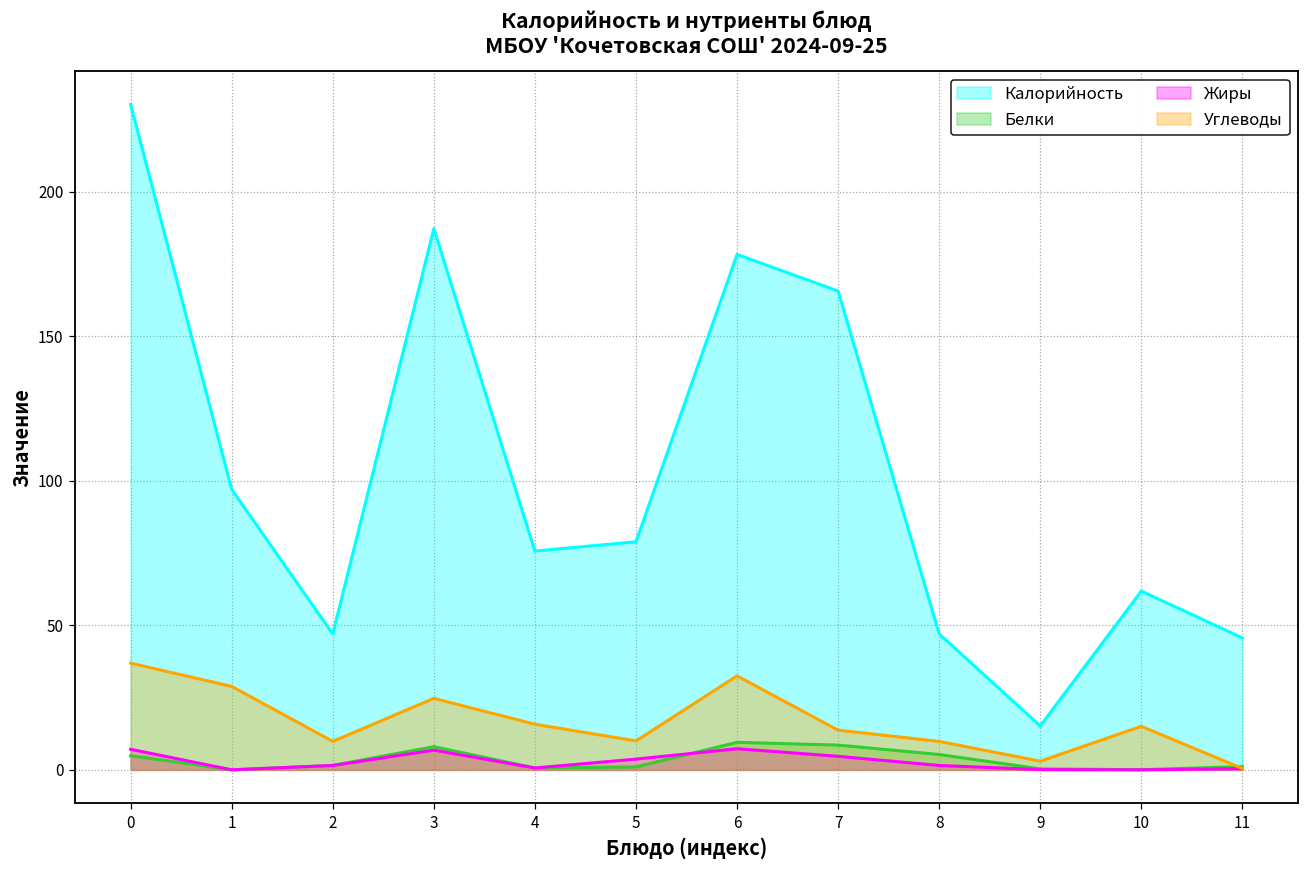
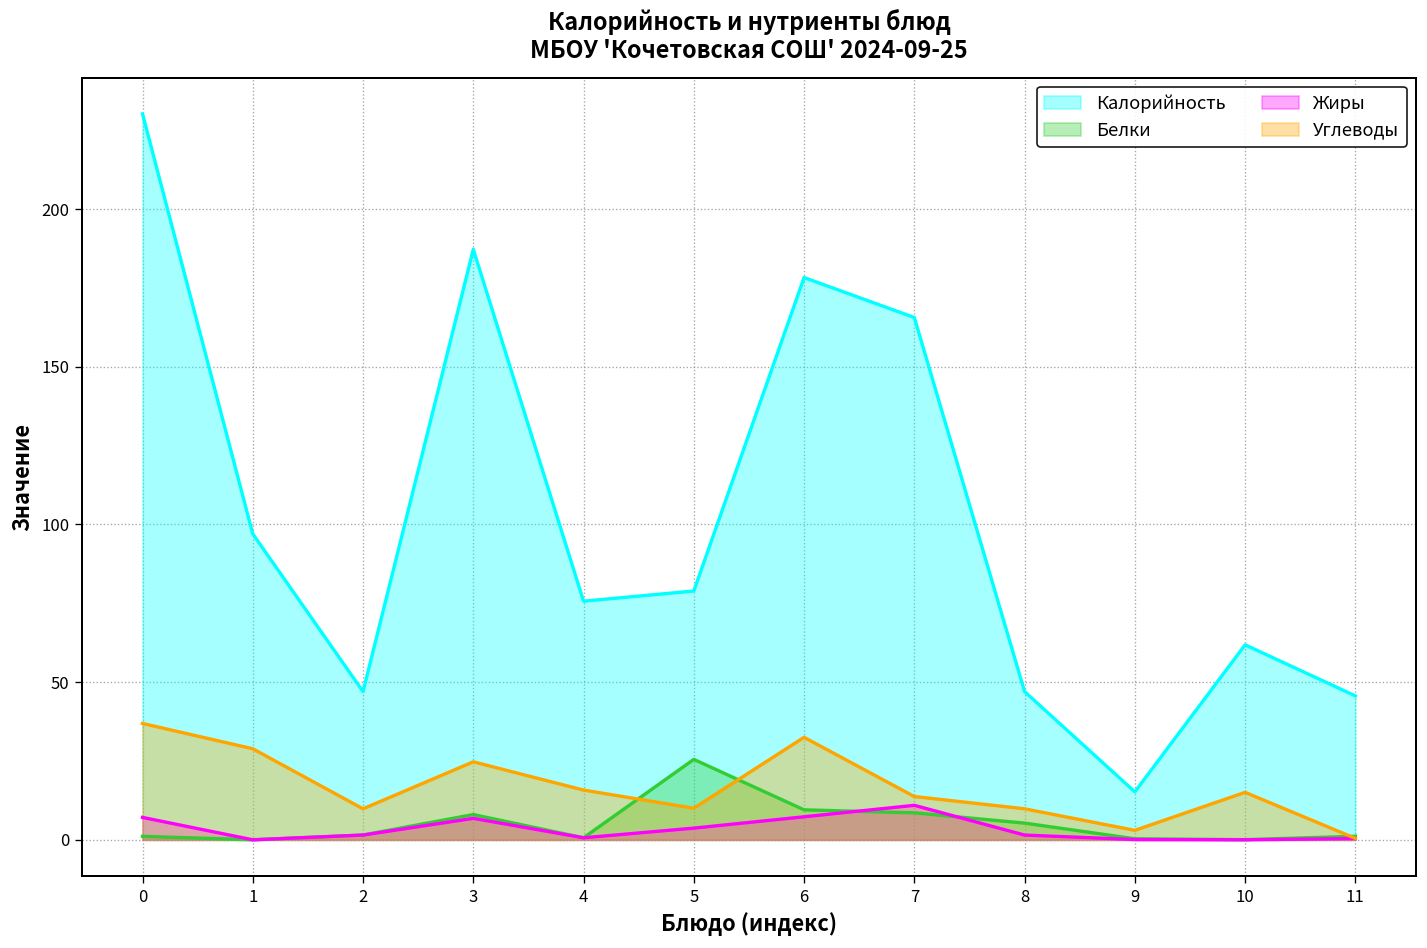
  {
    "Калорийность": {
      "0": 230,
      "1": 97,
      "2": 47,
      "3": 187,
      "4": 76,
      "5": 79,
      "6": 178,
      "7": 166,
      "8": 47,
      "9": 15,
      "10": 62,
      "11": 46
    },
    "Белки": {
-     "0": 5,
+     "0": 1,
      "3": 8,
-     "5": 1,
+     "5": 26,
      "6": 10,
      "7": 9,
      "8": 5
    },
    "Жиры": {
      "0": 7,
      "3": 7,
      "5": 4,
      "6": 7,
-     "7": 5,
+     "7": 11,
      "8": 2
    },
    "Углеводы": {
      "0": 37,
      "1": 29,
      "2": 10,
      "3": 25,
      "4": 16,
      "5": 10,
      "6": 33,
      "7": 14,
      "8": 10,
      "9": 3,
      "10": 15
    }
  }
